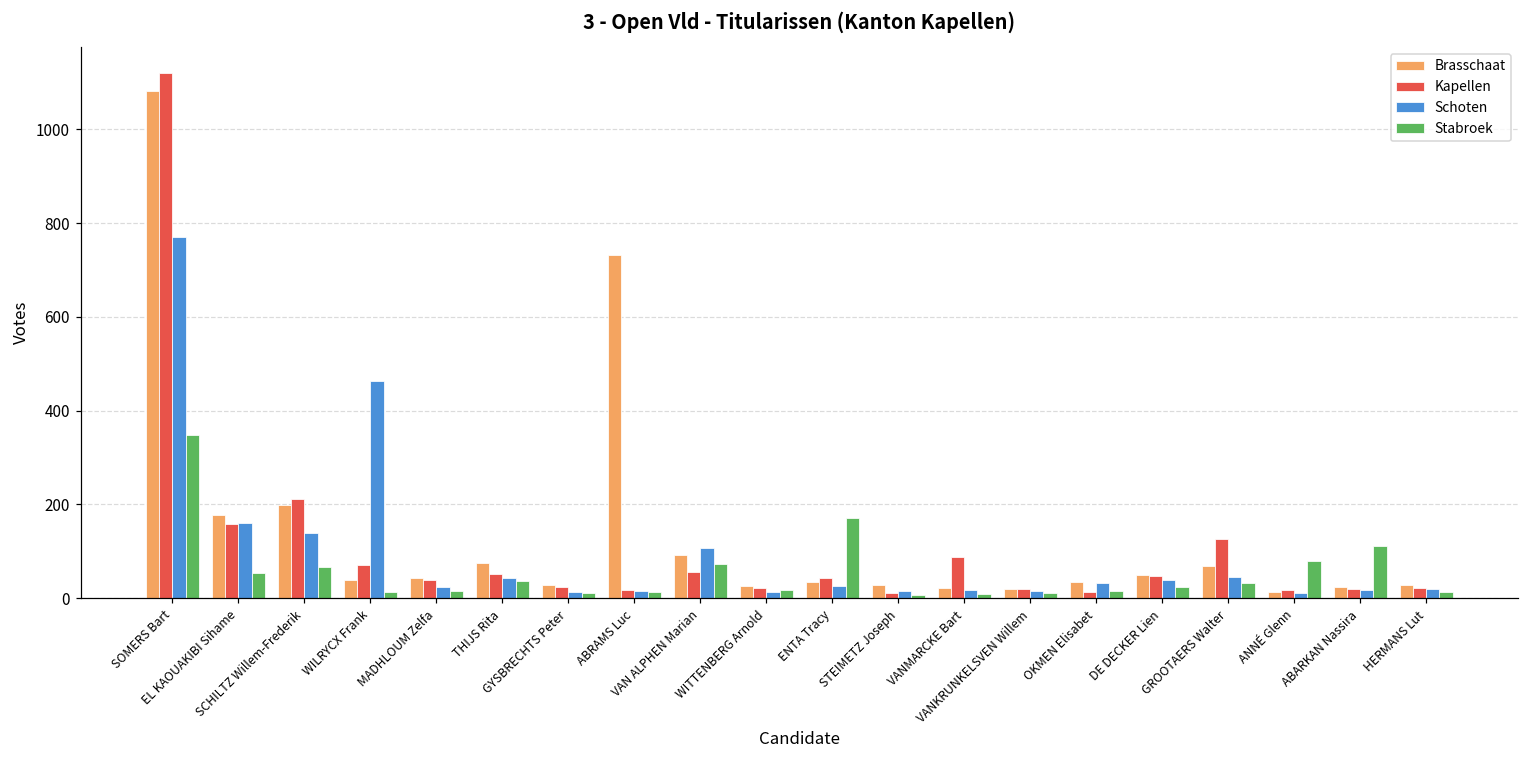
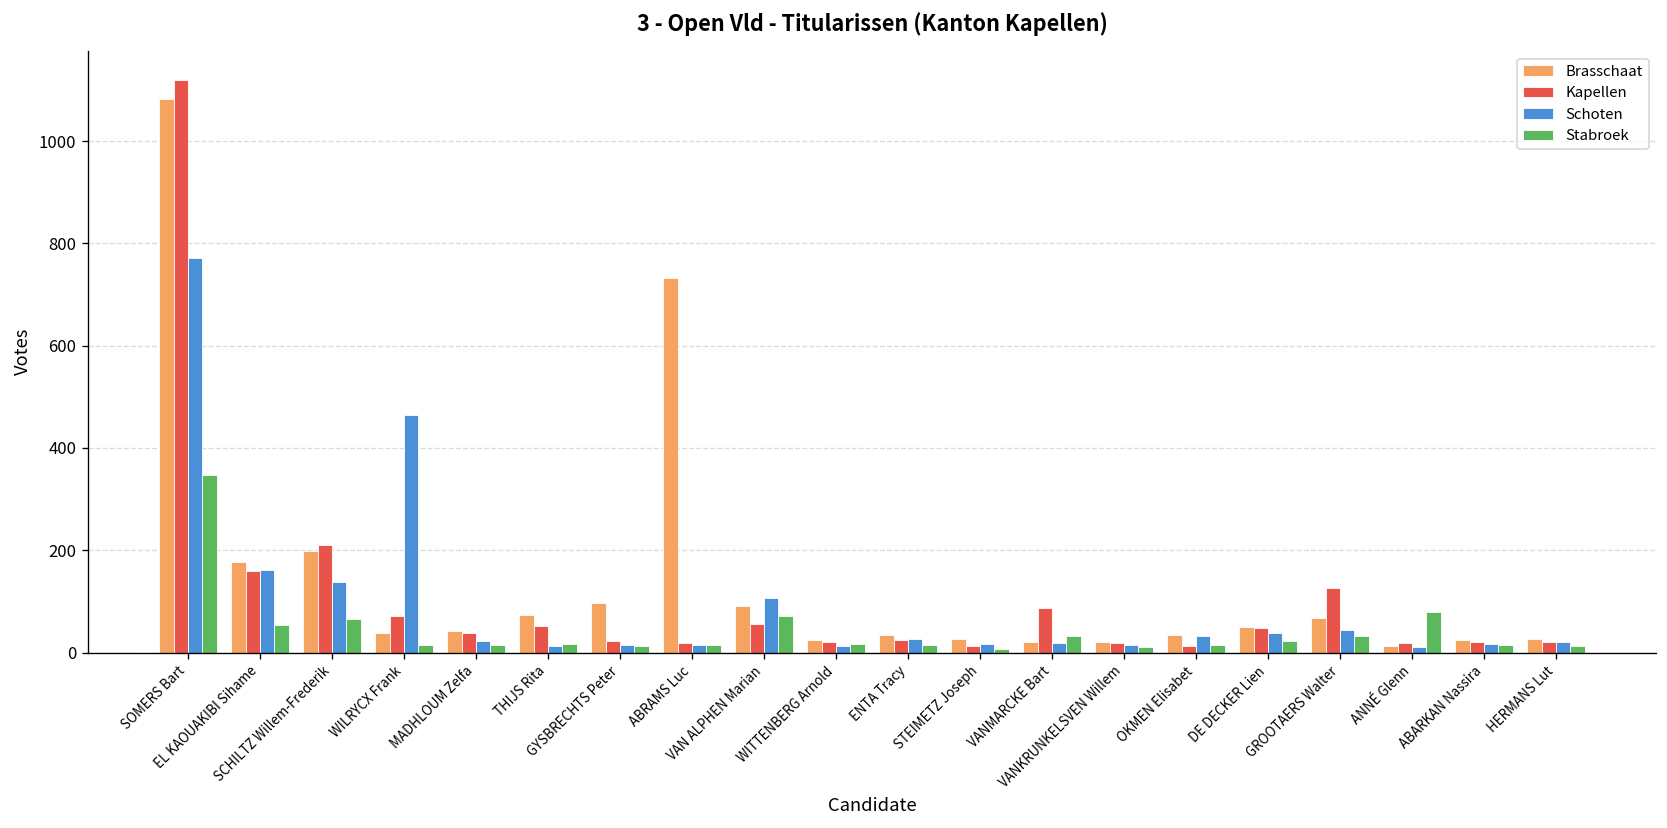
  {
    "Brasschaat": {
      "SOMERS Bart": 1080,
      "EL KAOUAKIBI Sihame": 180,
      "SCHILTZ Willem-Frederik": 200,
      "WILRYCX Frank": 40,
      "MADHLOUM Zelfa": 40,
      "THIJS Rita": 70,
-     "GYSBRECHTS Peter": 30,
+     "GYSBRECHTS Peter": 100,
      "ABRAMS Luc": 730,
      "VAN ALPHEN Marian": 90,
      "WITTENBERG Arnold": 30,
      "ENTA Tracy": 30,
      "STEIMETZ Joseph": 30,
      "VANMARCKE Bart": 20,
      "VANKRUNKELSVEN Willem": 20,
      "OKMEN Elisabet": 40,
      "DE DECKER Lien": 50,
      "GROOTAERS Walter": 70,
      "ANNÉ Glenn": 10,
      "ABARKAN Nassira": 20,
      "HERMANS Lut": 30
    },
    "Kapellen": {
      "SOMERS Bart": 1120,
      "EL KAOUAKIBI Sihame": 160,
      "SCHILTZ Willem-Frederik": 210,
      "WILRYCX Frank": 70,
      "MADHLOUM Zelfa": 40,
      "THIJS Rita": 50,
      "GYSBRECHTS Peter": 20,
      "ABRAMS Luc": 20,
      "VAN ALPHEN Marian": 60,
      "WITTENBERG Arnold": 20,
-     "ENTA Tracy": 40,
+     "ENTA Tracy": 30,
      "STEIMETZ Joseph": 10,
      "VANMARCKE Bart": 90,
      "VANKRUNKELSVEN Willem": 20,
      "OKMEN Elisabet": 10,
      "DE DECKER Lien": 50,
      "GROOTAERS Walter": 130,
      "ANNÉ Glenn": 20,
      "ABARKAN Nassira": 20,
      "HERMANS Lut": 20
    },
    "Schoten": {
      "SOMERS Bart": 770,
      "EL KAOUAKIBI Sihame": 160,
      "SCHILTZ Willem-Frederik": 140,
      "WILRYCX Frank": 460,
      "MADHLOUM Zelfa": 20,
-     "THIJS Rita": 40,
+     "THIJS Rita": 10,
      "GYSBRECHTS Peter": 10,
      "ABRAMS Luc": 20,
      "VAN ALPHEN Marian": 110,
      "WITTENBERG Arnold": 10,
      "ENTA Tracy": 30,
      "STEIMETZ Joseph": 20,
      "VANMARCKE Bart": 20,
      "VANKRUNKELSVEN Willem": 20,
      "OKMEN Elisabet": 30,
      "DE DECKER Lien": 40,
      "GROOTAERS Walter": 50,
      "ANNÉ Glenn": 10,
      "ABARKAN Nassira": 20,
      "HERMANS Lut": 20
    },
    "Stabroek": {
      "SOMERS Bart": 350,
      "EL KAOUAKIBI Sihame": 50,
      "SCHILTZ Willem-Frederik": 70,
      "WILRYCX Frank": 10,
      "MADHLOUM Zelfa": 20,
-     "THIJS Rita": 40,
+     "THIJS Rita": 20,
      "GYSBRECHTS Peter": 10,
      "ABRAMS Luc": 10,
      "VAN ALPHEN Marian": 70,
      "WITTENBERG Arnold": 20,
-     "ENTA Tracy": 170,
+     "ENTA Tracy": 10,
      "STEIMETZ Joseph": 10,
-     "VANMARCKE Bart": 10,
+     "VANMARCKE Bart": 30,
      "VANKRUNKELSVEN Willem": 10,
      "OKMEN Elisabet": 20,
      "DE DECKER Lien": 20,
      "GROOTAERS Walter": 30,
      "ANNÉ Glenn": 80,
-     "ABARKAN Nassira": 110,
+     "ABARKAN Nassira": 10,
      "HERMANS Lut": 10
    }
  }
